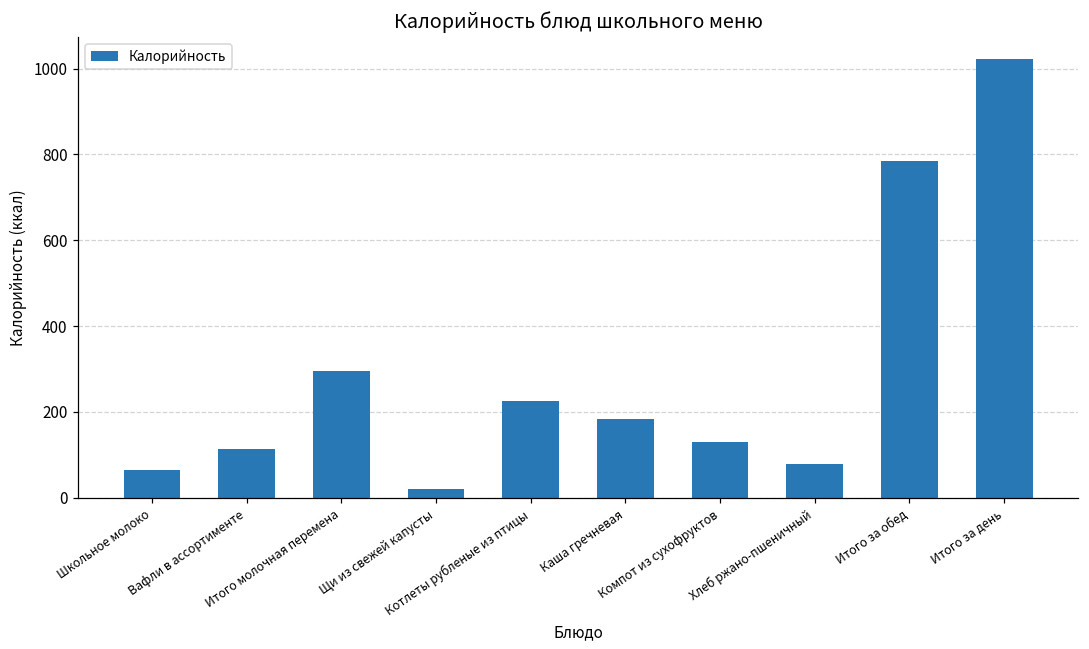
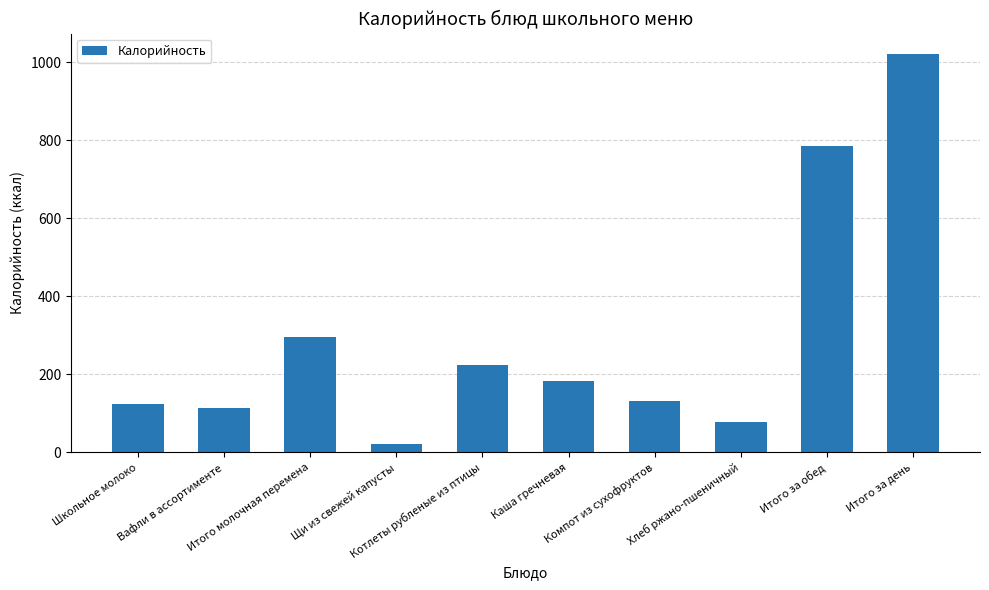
  {
-   "Школьное молоко": 70,
+   "Школьное молоко": 120,
    "Вафли в ассортименте": 110,
    "Итого молочная перемена": 300,
    "Щи из свежей капусты": 20,
    "Котлеты рубленые из птицы": 230,
    "Каша гречневая": 180,
    "Компот из сухофруктов": 130,
    "Хлеб ржано-пшеничный": 80,
    "Итого за обед": 780,
    "Итого за день": 1020
  }
